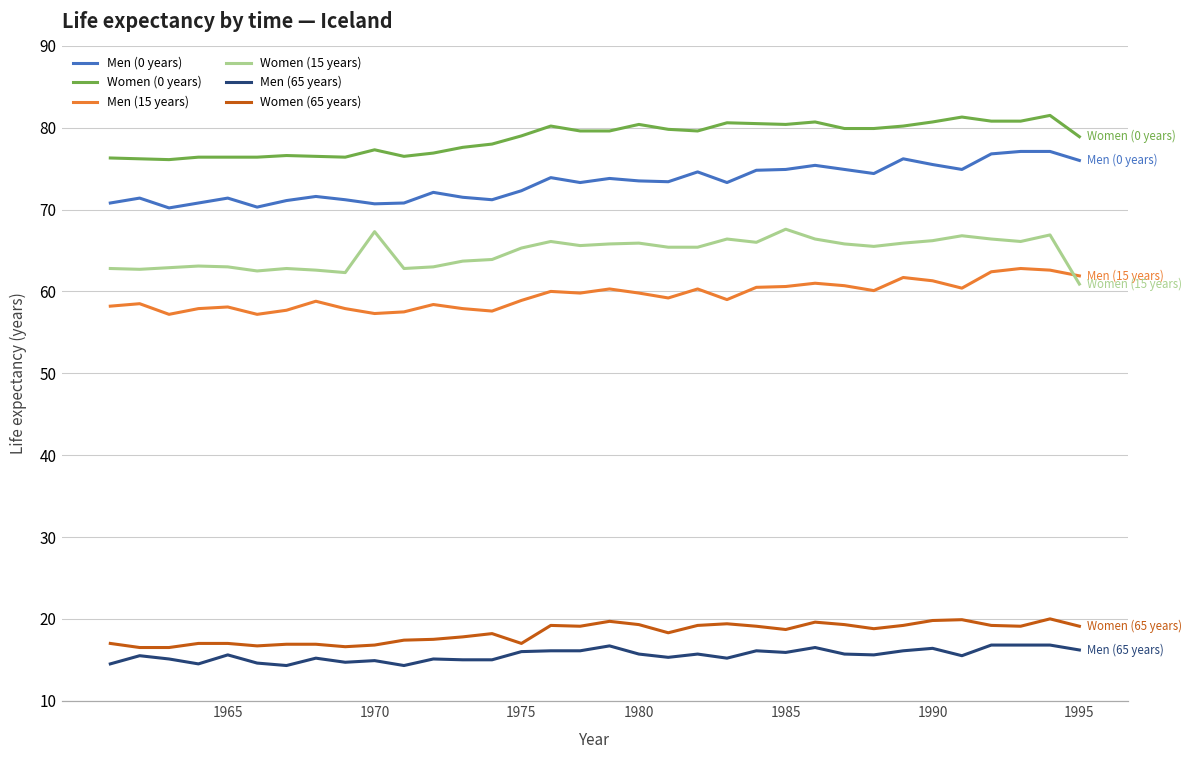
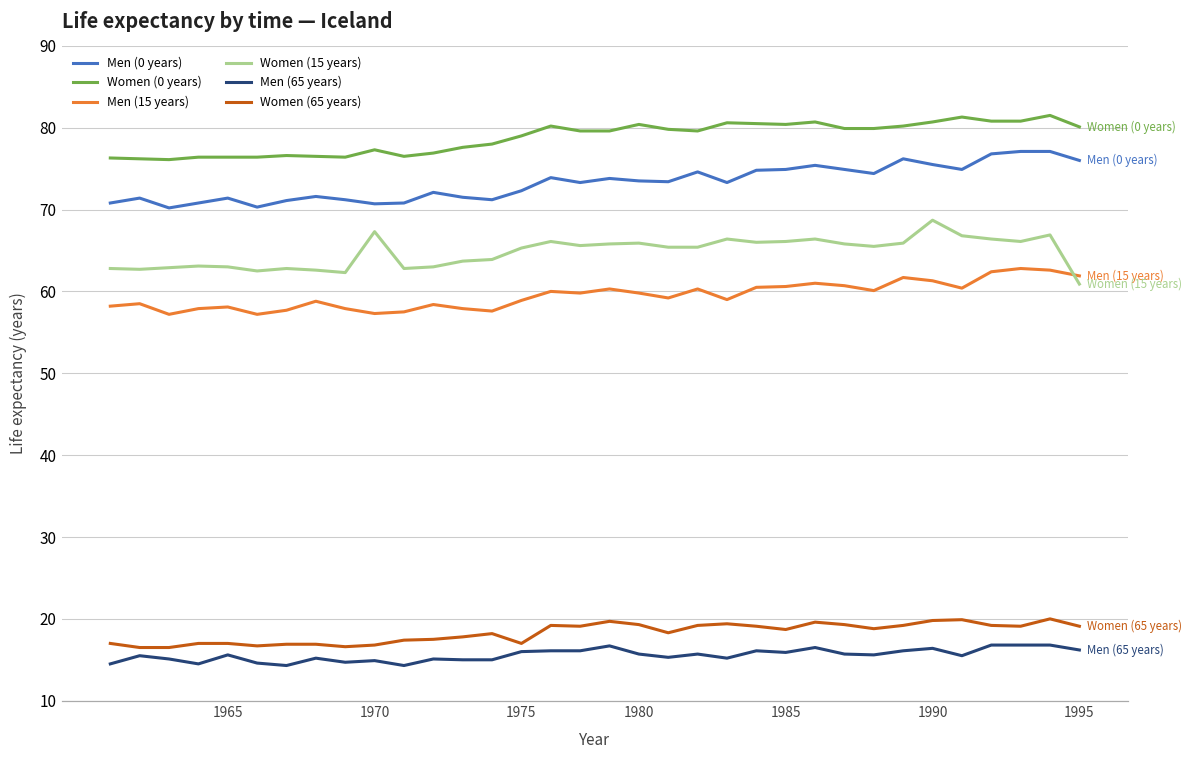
  {
    "Men (0 years)": {
      "1965": 71,
      "1970": 71,
      "1975": 72,
      "1980": 74,
      "1985": 75,
      "1990": 76
    },
    "Women (0 years)": {
      "1965": 76,
      "1970": 77,
      "1975": 79,
      "1980": 80,
      "1985": 80,
      "1990": 81,
-     "1995": 79
+     "1995": 80
    },
    "Men (15 years)": {
      "1965": 58,
      "1970": 57,
      "1975": 59,
      "1980": 60,
      "1985": 61,
      "1990": 61
    },
    "Women (15 years)": {
      "1965": 63,
      "1970": 67,
      "1975": 65,
      "1980": 66,
-     "1985": 68,
-     "1990": 66
+     "1985": 66,
+     "1990": 69
    },
    "Men (65 years)": {
      "1965": 16,
      "1970": 15,
      "1975": 16,
      "1980": 16,
      "1985": 16,
      "1990": 16
    },
    "Women (65 years)": {
      "1965": 17,
      "1970": 17,
      "1975": 17,
      "1980": 19,
      "1985": 19,
      "1990": 20
    }
  }
